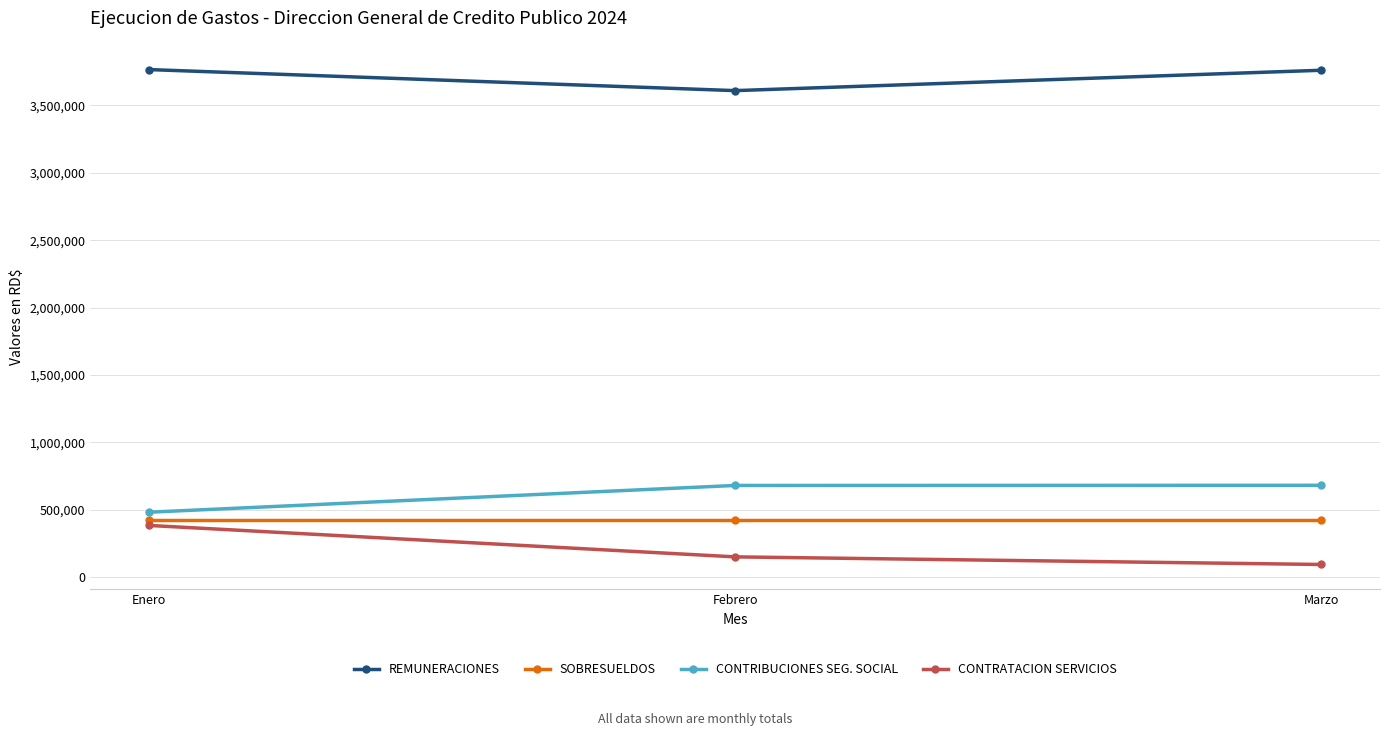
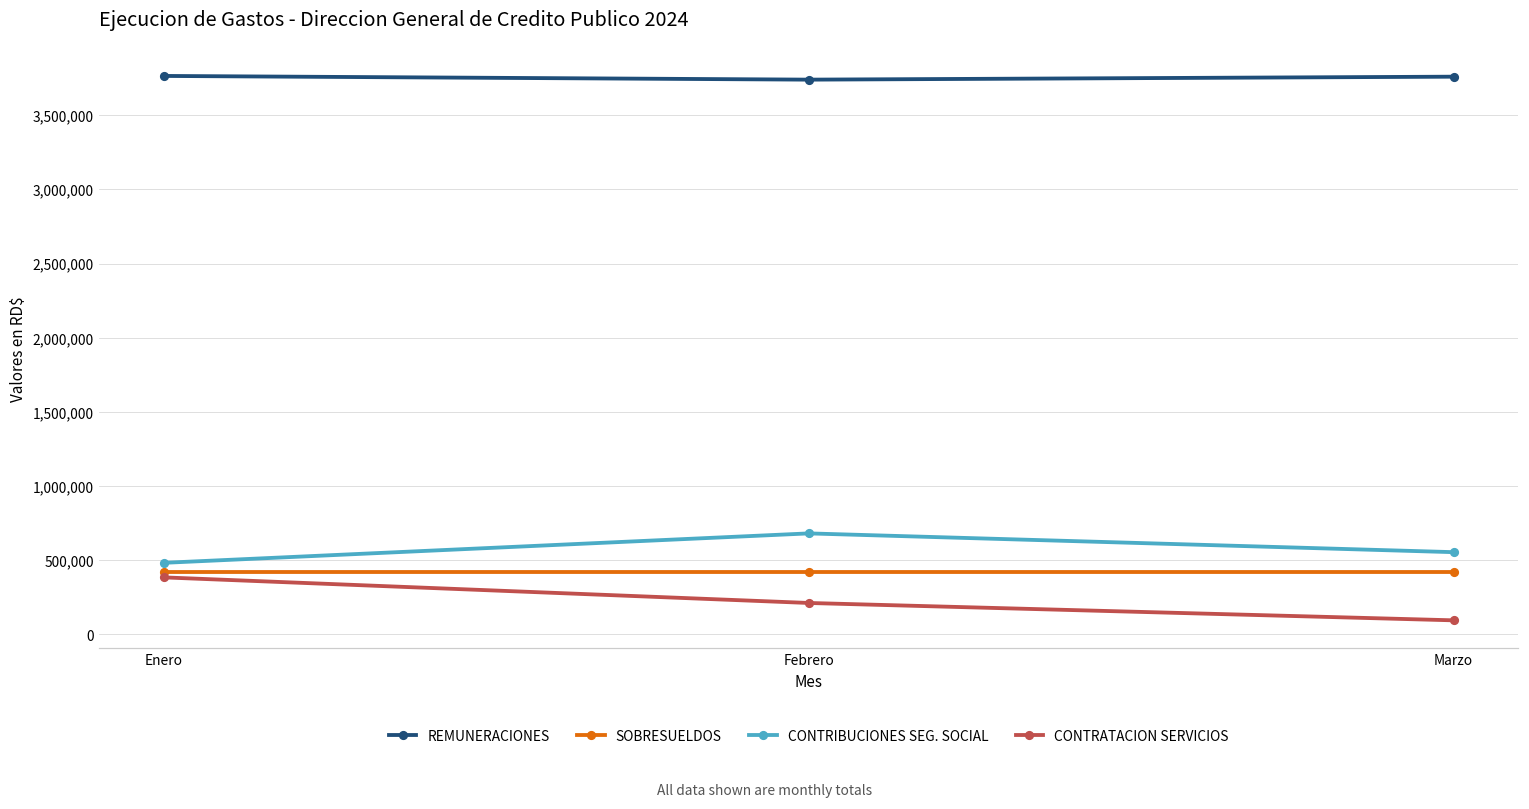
  {
    "REMUNERACIONES": {
      "Enero": "3,770,000",
-     "Febrero": "3,610,000",
+     "Febrero": "3,740,000",
      "Marzo": "3,760,000"
    },
    "SOBRESUELDOS": {
      "Enero": "420,000",
      "Febrero": "420,000",
      "Marzo": "420,000"
    },
    "CONTRIBUCIONES SEG. SOCIAL": {
      "Enero": "480,000",
      "Febrero": "680,000",
-     "Marzo": "680,000"
+     "Marzo": "550,000"
    },
    "CONTRATACION SERVICIOS": {
      "Enero": "380,000",
-     "Febrero": "150,000",
+     "Febrero": "210,000",
      "Marzo": "90,000"
    }
  }
